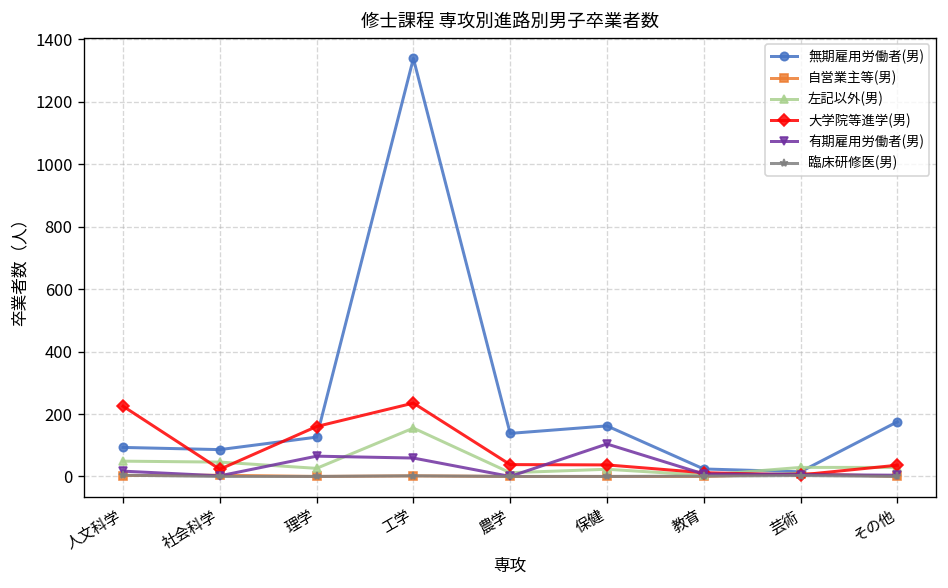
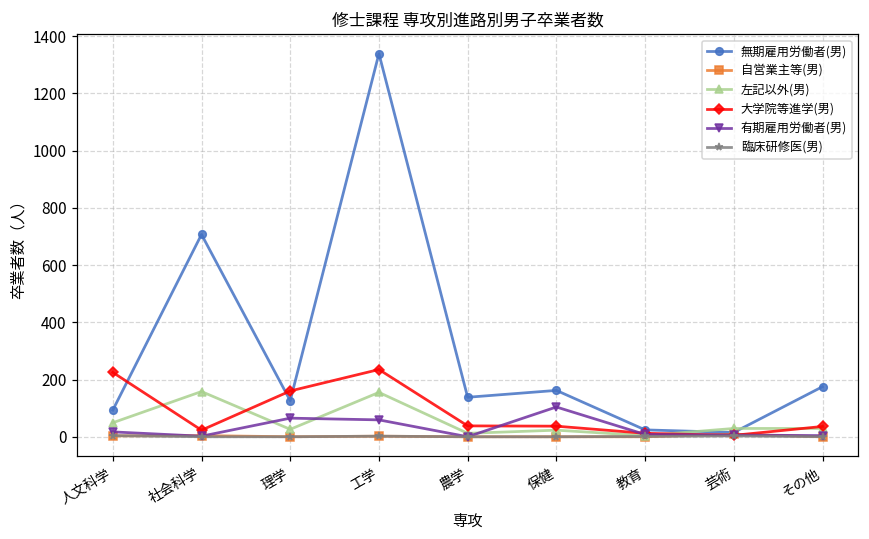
  {
    "無期雇用労働者(男)": {
      "人文科学": 90,
-     "社会科学": 90,
+     "社会科学": 710,
      "理学": 130,
      "工学": 1340,
      "農学": 140,
      "保健": 160,
      "教育": 20,
      "その他": 180
    },
    "左記以外(男)": {
      "人文科学": 50,
-     "社会科学": 50,
+     "社会科学": 160,
      "理学": 30,
      "工学": 160,
      "農学": 10,
      "保健": 20,
      "芸術": 30
    },
    "大学院等進学(男)": {
      "人文科学": 230,
      "社会科学": 20,
      "理学": 160,
      "工学": 240,
      "農学": 40,
      "保健": 40
    },
    "有期雇用労働者(男)": {
      "人文科学": 20,
      "理学": 70,
      "工学": 60,
      "保健": 100
    }
  }
